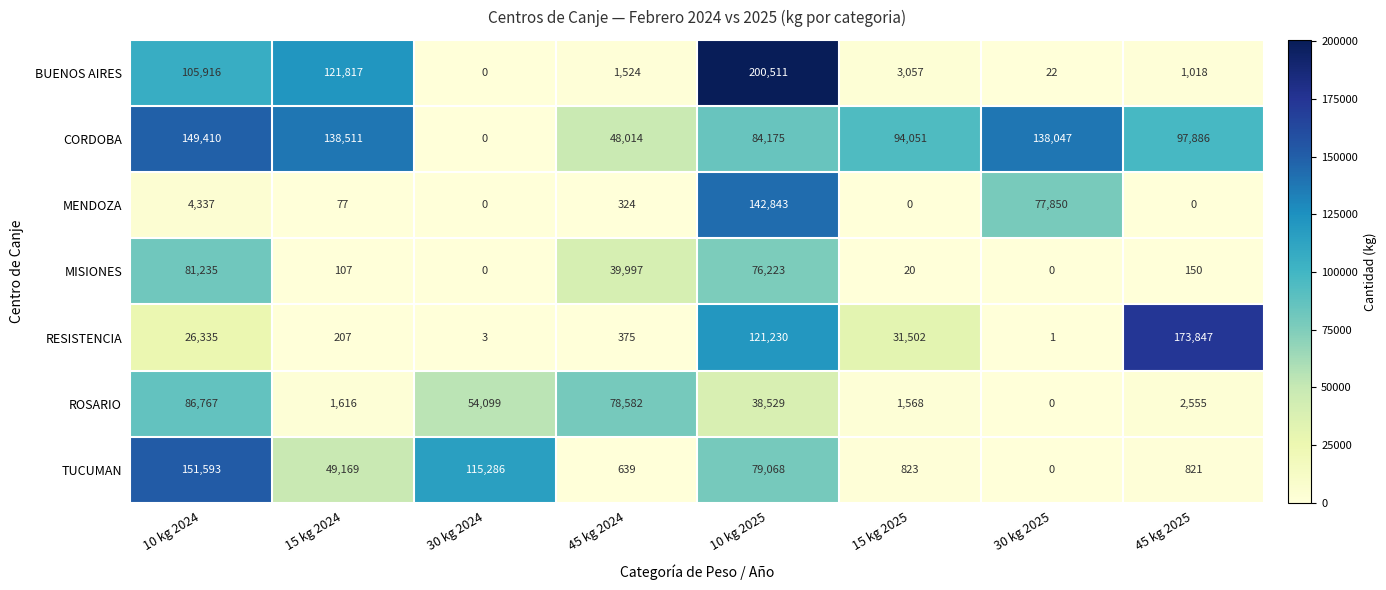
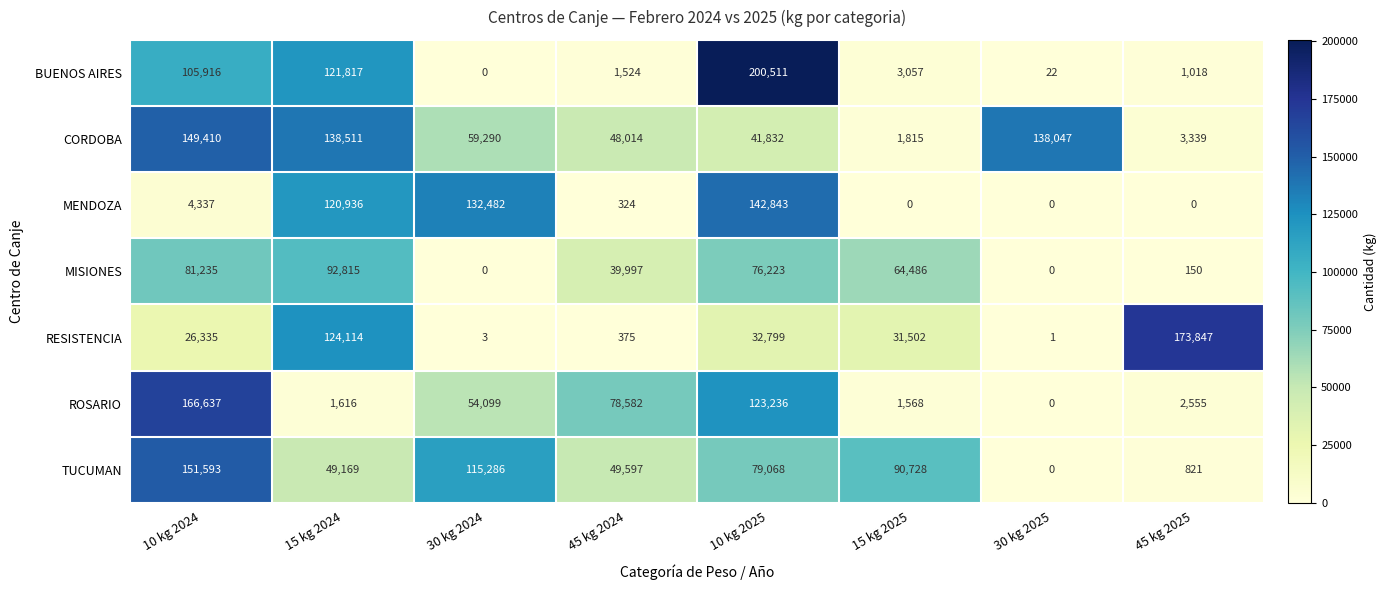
  {
    "BUENOS AIRES": {
      "10 kg 2024": "105,916",
      "15 kg 2024": "121,817",
      "30 kg 2024": "0",
      "45 kg 2024": "1,524",
      "10 kg 2025": "200,511",
      "15 kg 2025": "3,057",
      "30 kg 2025": "22",
      "45 kg 2025": "1,018"
    },
    "CORDOBA": {
      "10 kg 2024": "149,410",
      "15 kg 2024": "138,511",
-     "30 kg 2024": "0",
+     "30 kg 2024": "59,290",
      "45 kg 2024": "48,014",
-     "10 kg 2025": "84,175",
-     "15 kg 2025": "94,051",
+     "10 kg 2025": "41,832",
+     "15 kg 2025": "1,815",
      "30 kg 2025": "138,047",
-     "45 kg 2025": "97,886"
+     "45 kg 2025": "3,339"
    },
    "MENDOZA": {
      "10 kg 2024": "4,337",
-     "15 kg 2024": "77",
-     "30 kg 2024": "0",
+     "15 kg 2024": "120,936",
+     "30 kg 2024": "132,482",
      "45 kg 2024": "324",
      "10 kg 2025": "142,843",
      "15 kg 2025": "0",
-     "30 kg 2025": "77,850",
+     "30 kg 2025": "0",
      "45 kg 2025": "0"
    },
    "MISIONES": {
      "10 kg 2024": "81,235",
-     "15 kg 2024": "107",
+     "15 kg 2024": "92,815",
      "30 kg 2024": "0",
      "45 kg 2024": "39,997",
      "10 kg 2025": "76,223",
-     "15 kg 2025": "20",
+     "15 kg 2025": "64,486",
      "30 kg 2025": "0",
      "45 kg 2025": "150"
    },
    "RESISTENCIA": {
      "10 kg 2024": "26,335",
-     "15 kg 2024": "207",
+     "15 kg 2024": "124,114",
      "30 kg 2024": "3",
      "45 kg 2024": "375",
-     "10 kg 2025": "121,230",
+     "10 kg 2025": "32,799",
      "15 kg 2025": "31,502",
      "30 kg 2025": "1",
      "45 kg 2025": "173,847"
    },
    "ROSARIO": {
-     "10 kg 2024": "86,767",
+     "10 kg 2024": "166,637",
      "15 kg 2024": "1,616",
      "30 kg 2024": "54,099",
      "45 kg 2024": "78,582",
-     "10 kg 2025": "38,529",
+     "10 kg 2025": "123,236",
      "15 kg 2025": "1,568",
      "30 kg 2025": "0",
      "45 kg 2025": "2,555"
    },
    "TUCUMAN": {
      "10 kg 2024": "151,593",
      "15 kg 2024": "49,169",
      "30 kg 2024": "115,286",
-     "45 kg 2024": "639",
+     "45 kg 2024": "49,597",
      "10 kg 2025": "79,068",
-     "15 kg 2025": "823",
+     "15 kg 2025": "90,728",
      "30 kg 2025": "0",
      "45 kg 2025": "821"
    }
  }
